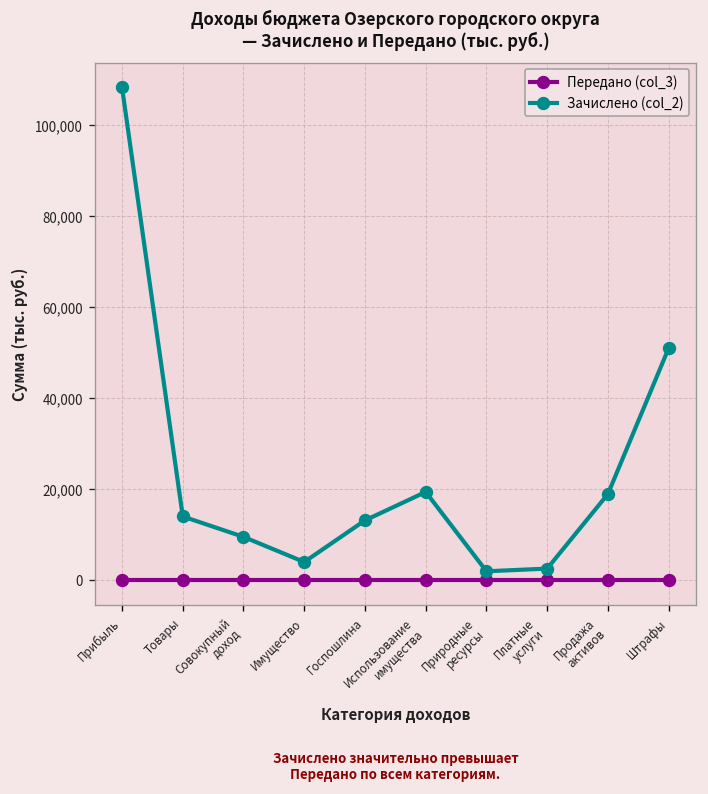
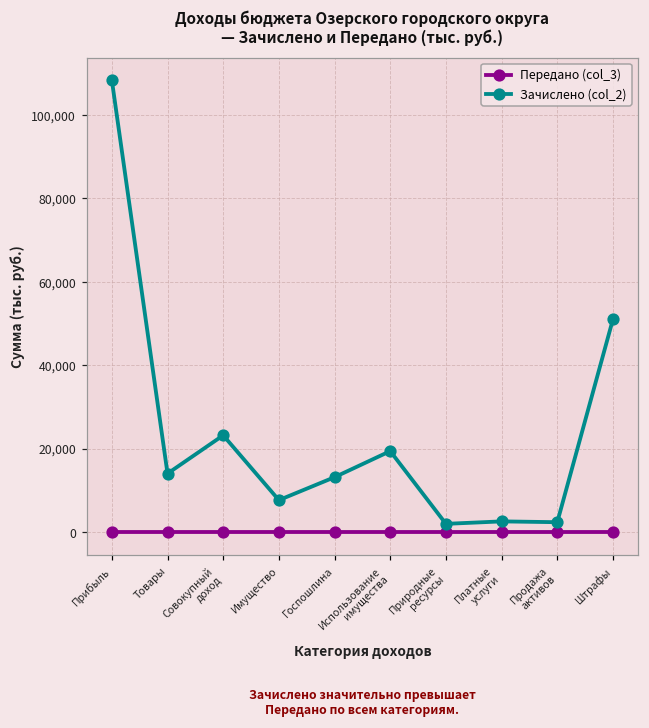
  {
    "Передано (col_3)": {
      "Прибыль": "0",
      "Товары": "0",
      "Совокупный доход": "0",
      "Имущество": "0",
      "Госпошлина": "0",
      "Использование имущества": "0",
      "Природные ресурсы": "0",
      "Платные услуги": "0",
      "Продажа активов": "0",
      "Штрафы": "0"
    },
    "Зачислено (col_2)": {
      "Прибыль": "108,000",
      "Товары": "14,000",
-     "Совокупный доход": "10,000",
-     "Имущество": "4,000",
+     "Совокупный доход": "23,000",
+     "Имущество": "8,000",
      "Госпошлина": "13,000",
      "Использование имущества": "19,000",
      "Природные ресурсы": "2,000",
      "Платные услуги": "3,000",
-     "Продажа активов": "19,000",
+     "Продажа активов": "2,000",
      "Штрафы": "51,000"
    }
  }
